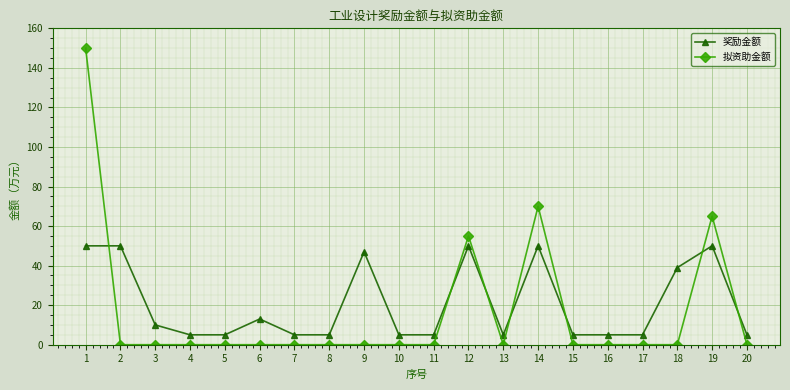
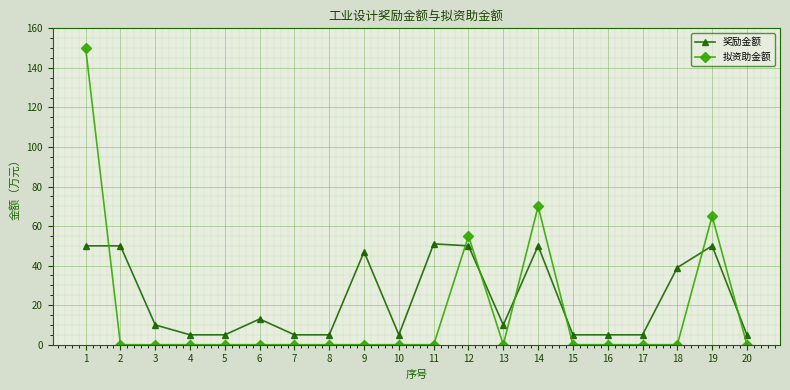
  {
    "奖励金额": {
      "1": 50,
      "2": 50,
      "3": 10,
      "4": 5,
      "5": 5,
      "6": 13,
      "7": 5,
      "8": 5,
      "9": 47,
      "10": 5,
-     "11": 5,
+     "11": 51,
      "12": 50,
-     "13": 5,
+     "13": 10,
      "14": 50,
      "15": 5,
      "16": 5,
      "17": 5,
      "18": 39,
      "19": 50,
      "20": 5
    },
    "拟资助金额": {
      "1": 150,
      "2": 0,
      "3": 0,
      "4": 0,
      "5": 0,
      "6": 0,
      "7": 0,
      "8": 0,
      "9": 0,
      "10": 0,
      "11": 0,
      "12": 55,
      "13": 0,
      "14": 70,
      "15": 0,
      "16": 0,
      "17": 0,
      "18": 0,
      "19": 65,
      "20": 0
    }
  }
